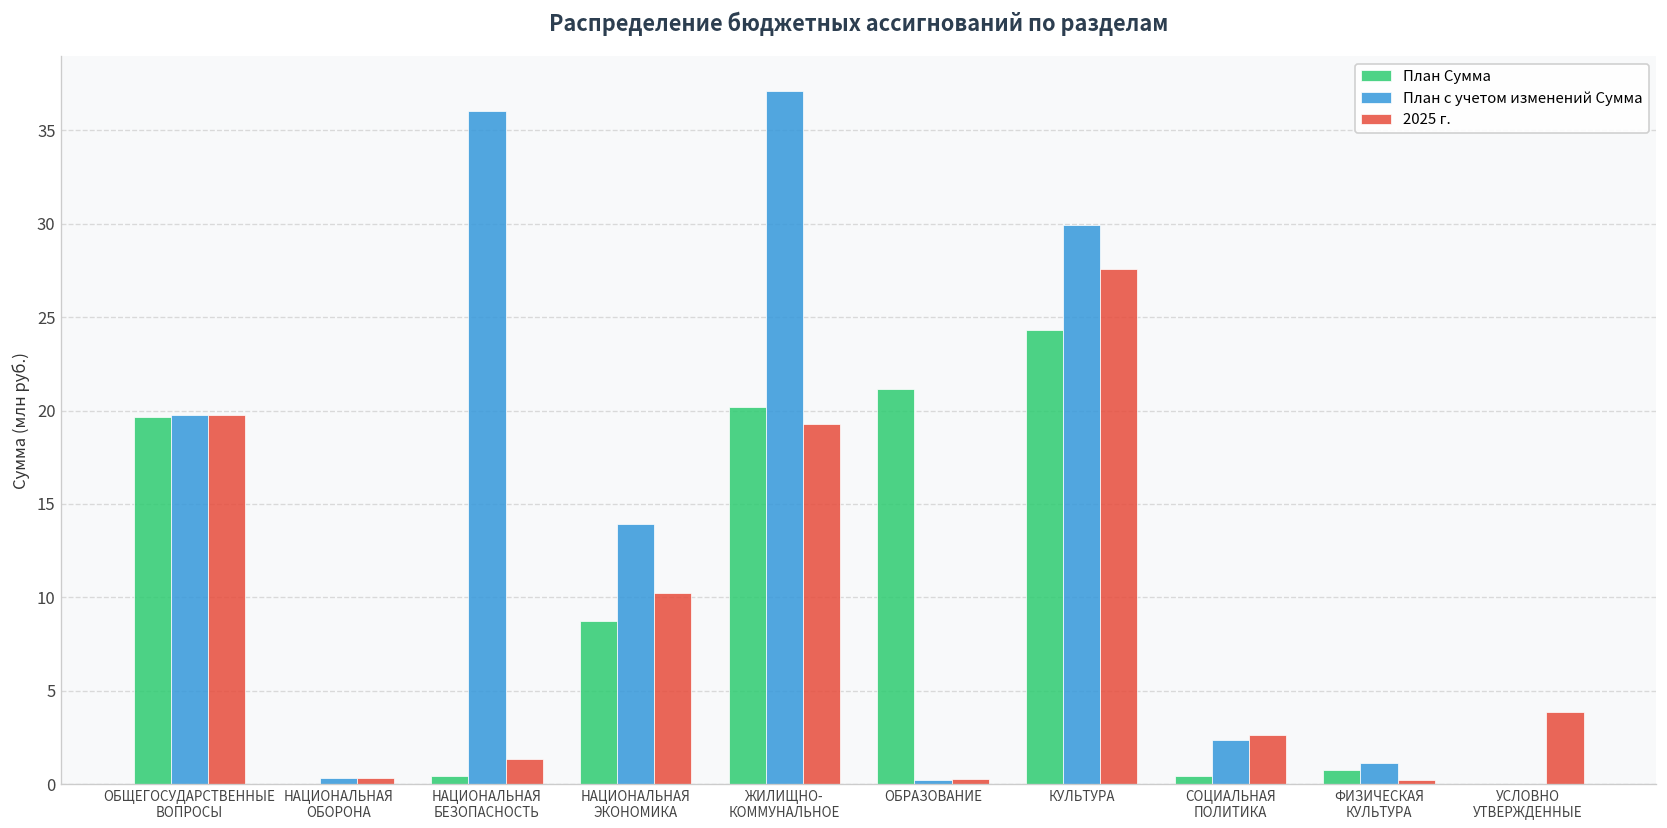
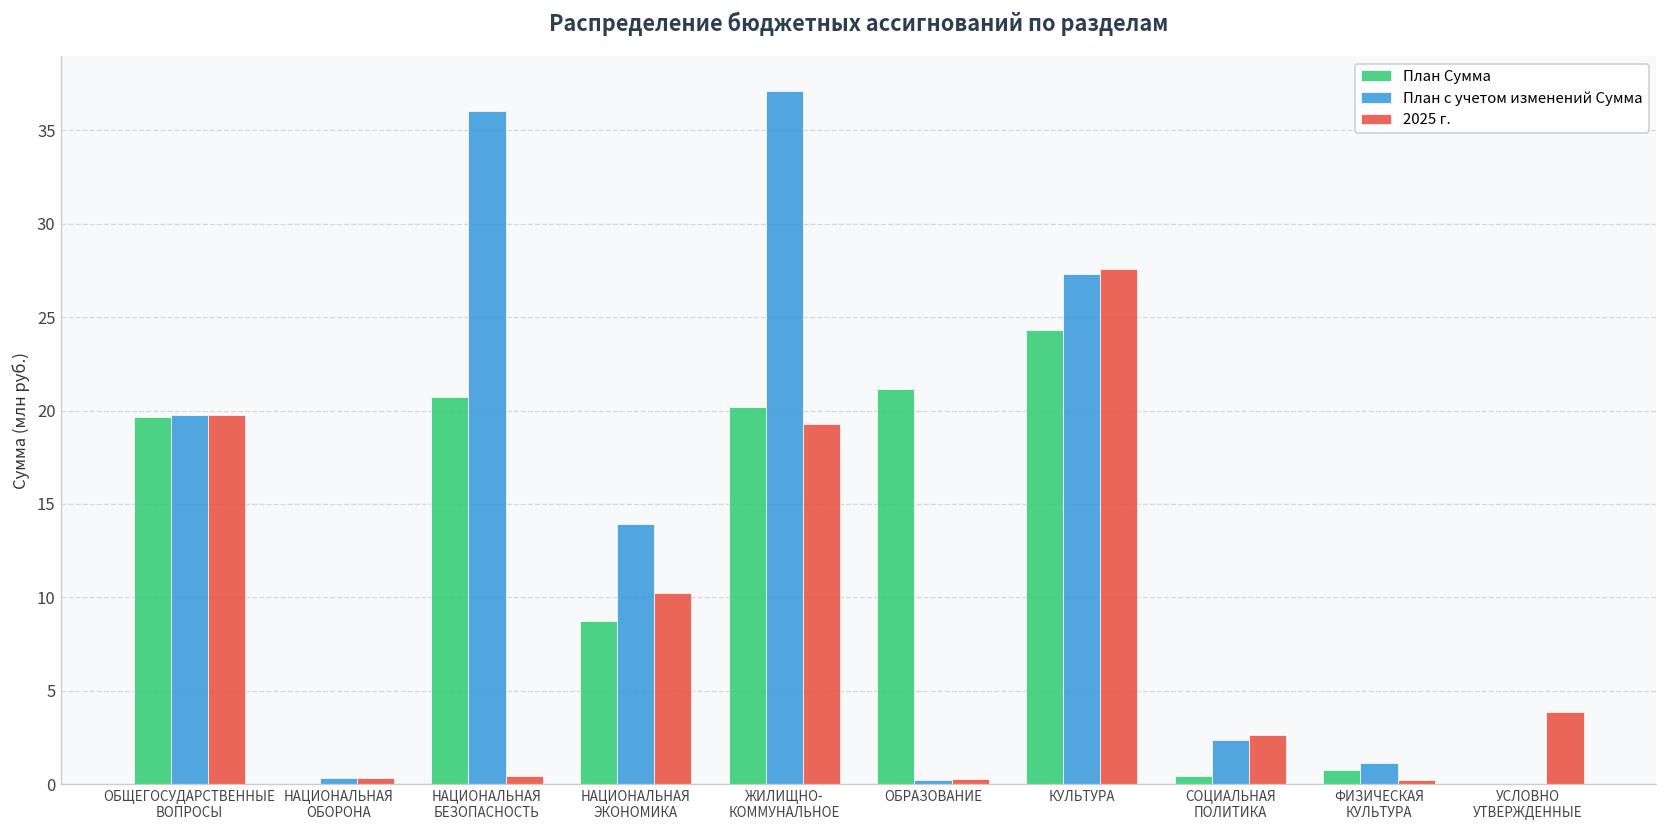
  {
    "План Сумма": {
      "ОБЩЕГОСУДАРСТВЕННЫЕ ВОПРОСЫ": 19.7,
      "НАЦИОНАЛЬНАЯ ОБОРОНА": 0.0,
-     "НАЦИОНАЛЬНАЯ БЕЗОПАСНОСТЬ": 0.4,
+     "НАЦИОНАЛЬНАЯ БЕЗОПАСНОСТЬ": 20.7,
      "НАЦИОНАЛЬНАЯ ЭКОНОМИКА": 8.7,
      "ЖИЛИЩНО- КОММУНАЛЬНОЕ": 20.2,
      "ОБРАЗОВАНИЕ": 21.1,
      "КУЛЬТУРА": 24.3,
      "СОЦИАЛЬНАЯ ПОЛИТИКА": 0.4,
      "ФИЗИЧЕСКАЯ КУЛЬТУРА": 0.8,
      "УСЛОВНО УТВЕРЖДЕННЫЕ": 0.0
    },
    "План с учетом изменений Сумма": {
      "ОБЩЕГОСУДАРСТВЕННЫЕ ВОПРОСЫ": 19.8,
      "НАЦИОНАЛЬНАЯ ОБОРОНА": 0.3,
      "НАЦИОНАЛЬНАЯ БЕЗОПАСНОСТЬ": 36.0,
      "НАЦИОНАЛЬНАЯ ЭКОНОМИКА": 13.9,
      "ЖИЛИЩНО- КОММУНАЛЬНОЕ": 37.1,
      "ОБРАЗОВАНИЕ": 0.2,
-     "КУЛЬТУРА": 30.0,
+     "КУЛЬТУРА": 27.3,
      "СОЦИАЛЬНАЯ ПОЛИТИКА": 2.4,
      "ФИЗИЧЕСКАЯ КУЛЬТУРА": 1.1,
      "УСЛОВНО УТВЕРЖДЕННЫЕ": 0.0
    },
    "2025 г.": {
      "ОБЩЕГОСУДАРСТВЕННЫЕ ВОПРОСЫ": 19.7,
      "НАЦИОНАЛЬНАЯ ОБОРОНА": 0.3,
-     "НАЦИОНАЛЬНАЯ БЕЗОПАСНОСТЬ": 1.3,
+     "НАЦИОНАЛЬНАЯ БЕЗОПАСНОСТЬ": 0.5,
      "НАЦИОНАЛЬНАЯ ЭКОНОМИКА": 10.2,
      "ЖИЛИЩНО- КОММУНАЛЬНОЕ": 19.3,
      "ОБРАЗОВАНИЕ": 0.3,
      "КУЛЬТУРА": 27.6,
      "СОЦИАЛЬНАЯ ПОЛИТИКА": 2.6,
      "ФИЗИЧЕСКАЯ КУЛЬТУРА": 0.2,
      "УСЛОВНО УТВЕРЖДЕННЫЕ": 3.9
    }
  }
